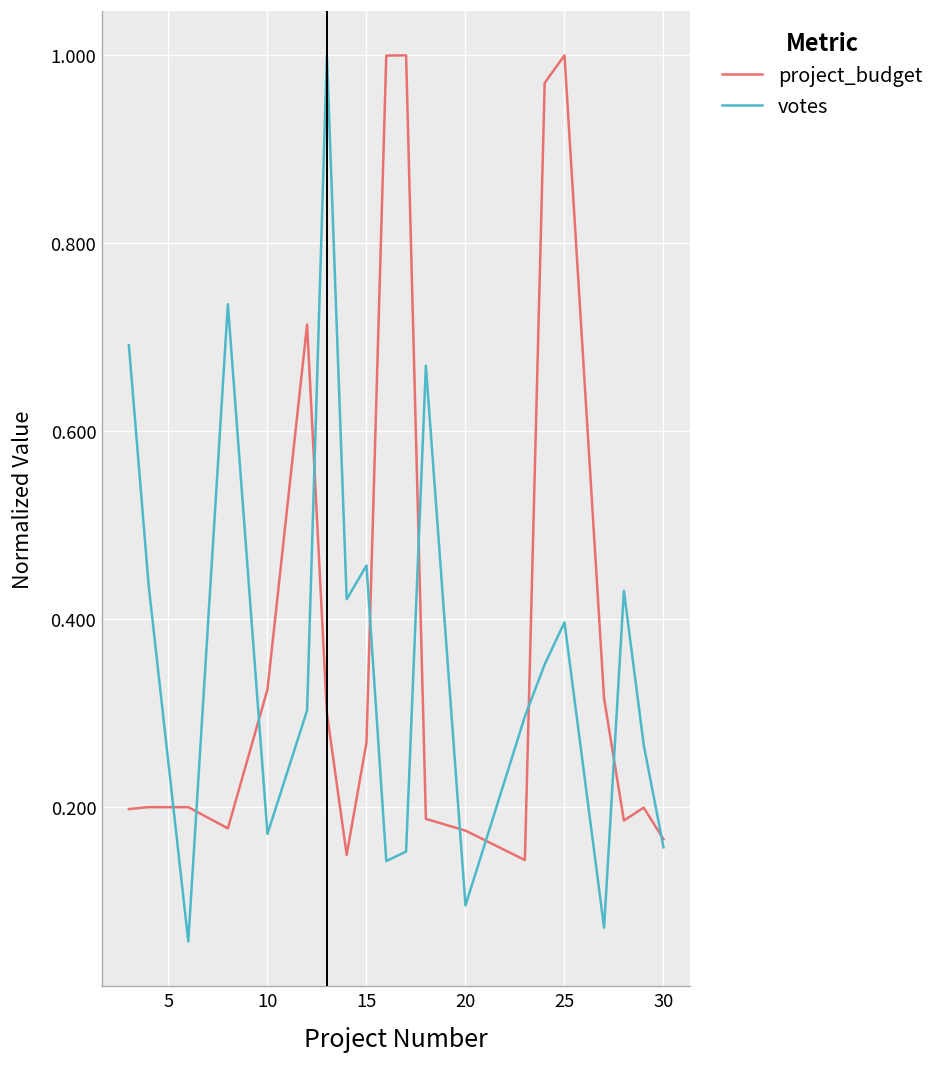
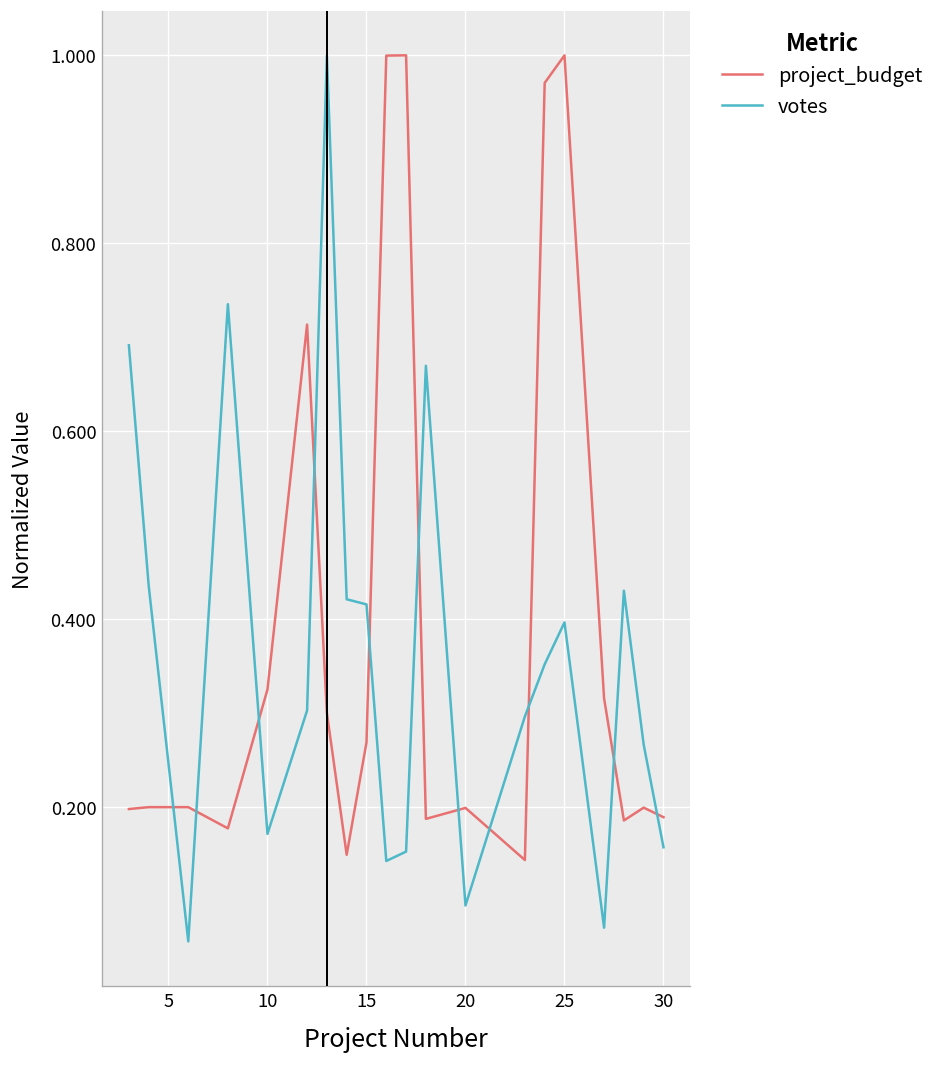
  {
    "project_budget": {
      "10": 0.33,
      "15": 0.27,
-     "20": 0.18,
+     "20": 0.20,
      "25": 1.00,
-     "30": 0.17
+     "30": 0.19
    },
    "votes": {
      "10": 0.17,
-     "15": 0.46,
+     "15": 0.42,
      "20": 0.10,
      "25": 0.40,
      "30": 0.16
    }
  }
